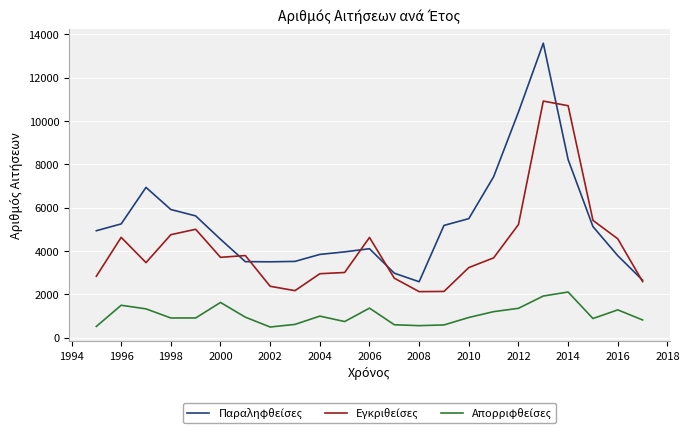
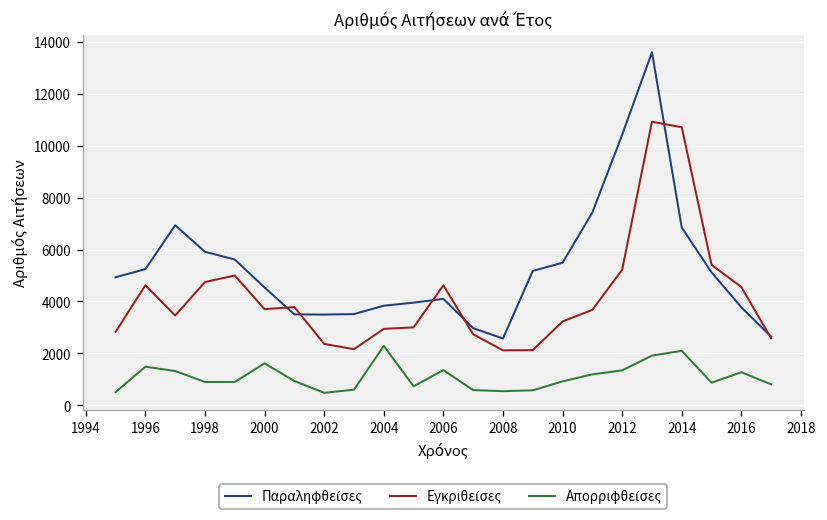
  {
    "Παραληφθείσες": {
      "1996": 5200,
      "1998": 5900,
      "2000": 4500,
      "2002": 3500,
      "2004": 3800,
      "2006": 4100,
      "2008": 2600,
      "2010": 5500,
      "2012": 10400,
-     "2014": 8200,
+     "2014": 6800,
      "2016": 3800
    },
    "Εγκριθείσες": {
      "1996": 4600,
      "1998": 4800,
      "2000": 3700,
      "2002": 2400,
      "2004": 2900,
      "2006": 4600,
      "2008": 2100,
      "2010": 3200,
      "2012": 5200,
      "2014": 10700,
      "2016": 4600
    },
    "Απορριφθείσες": {
      "1996": 1500,
      "1998": 900,
      "2000": 1600,
      "2002": 500,
-     "2004": 1000,
+     "2004": 2300,
      "2006": 1400,
      "2008": 500,
      "2010": 900,
      "2012": 1400,
      "2014": 2100,
      "2016": 1300
    }
  }
